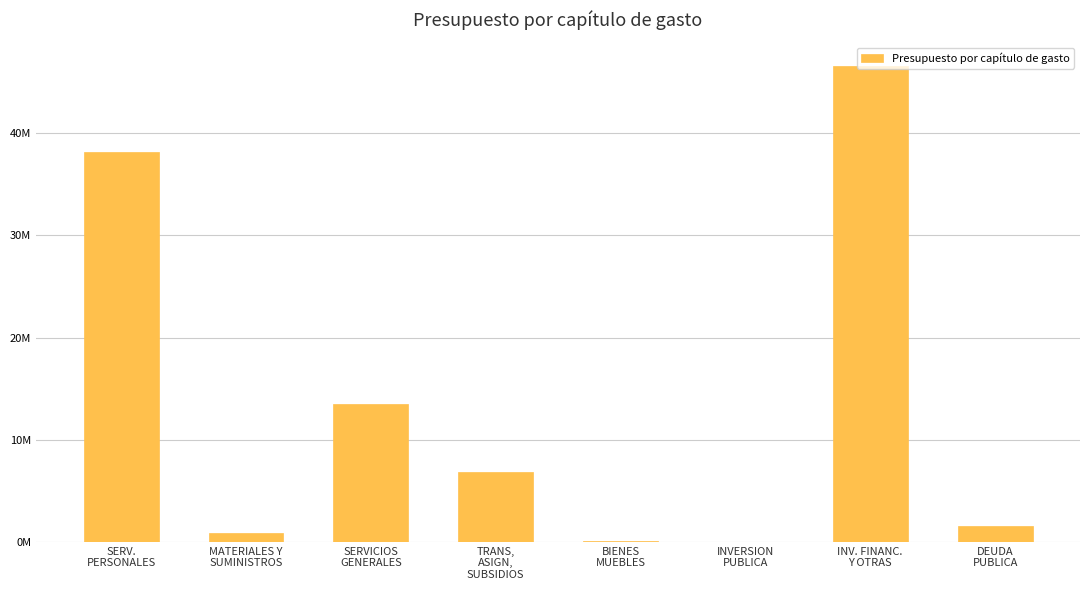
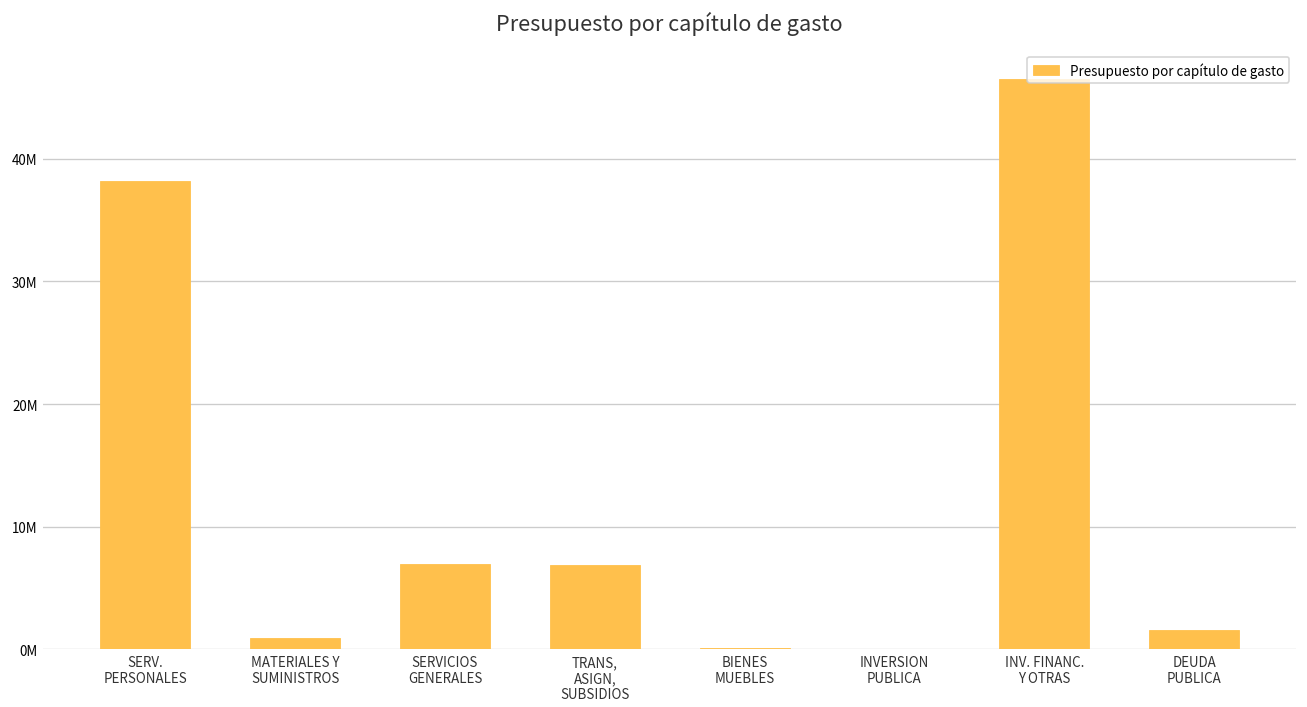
  {
    "SERV. PERSONALES": 38200000,
    "MATERIALES Y SUMINISTROS": 900000,
-   "SERVICIOS GENERALES": 13500000,
+   "SERVICIOS GENERALES": 7000000,
    "TRANS, ASIGN, SUBSIDIOS": 6800000,
    "DEUDA PUBLICA": 1600000
  }
